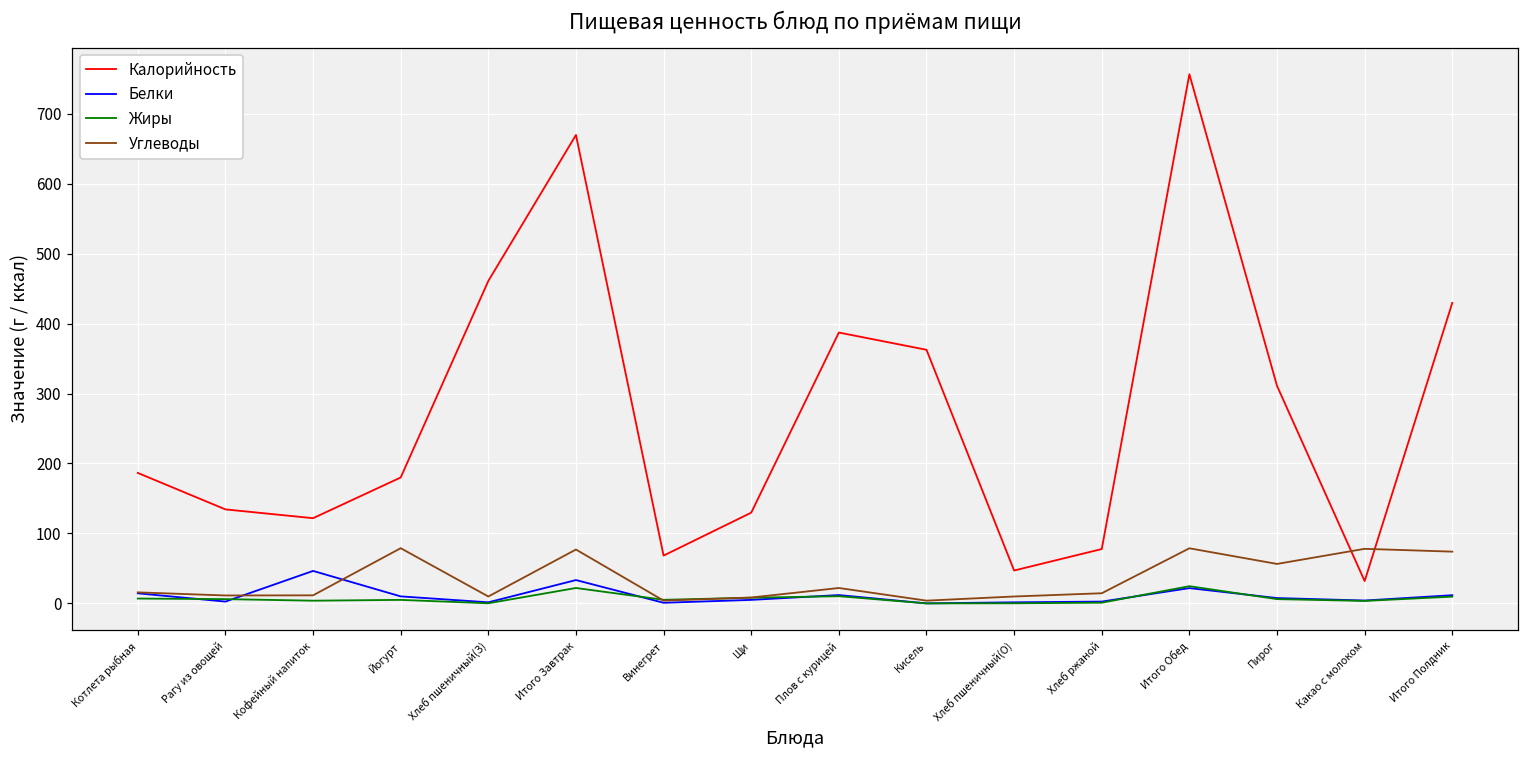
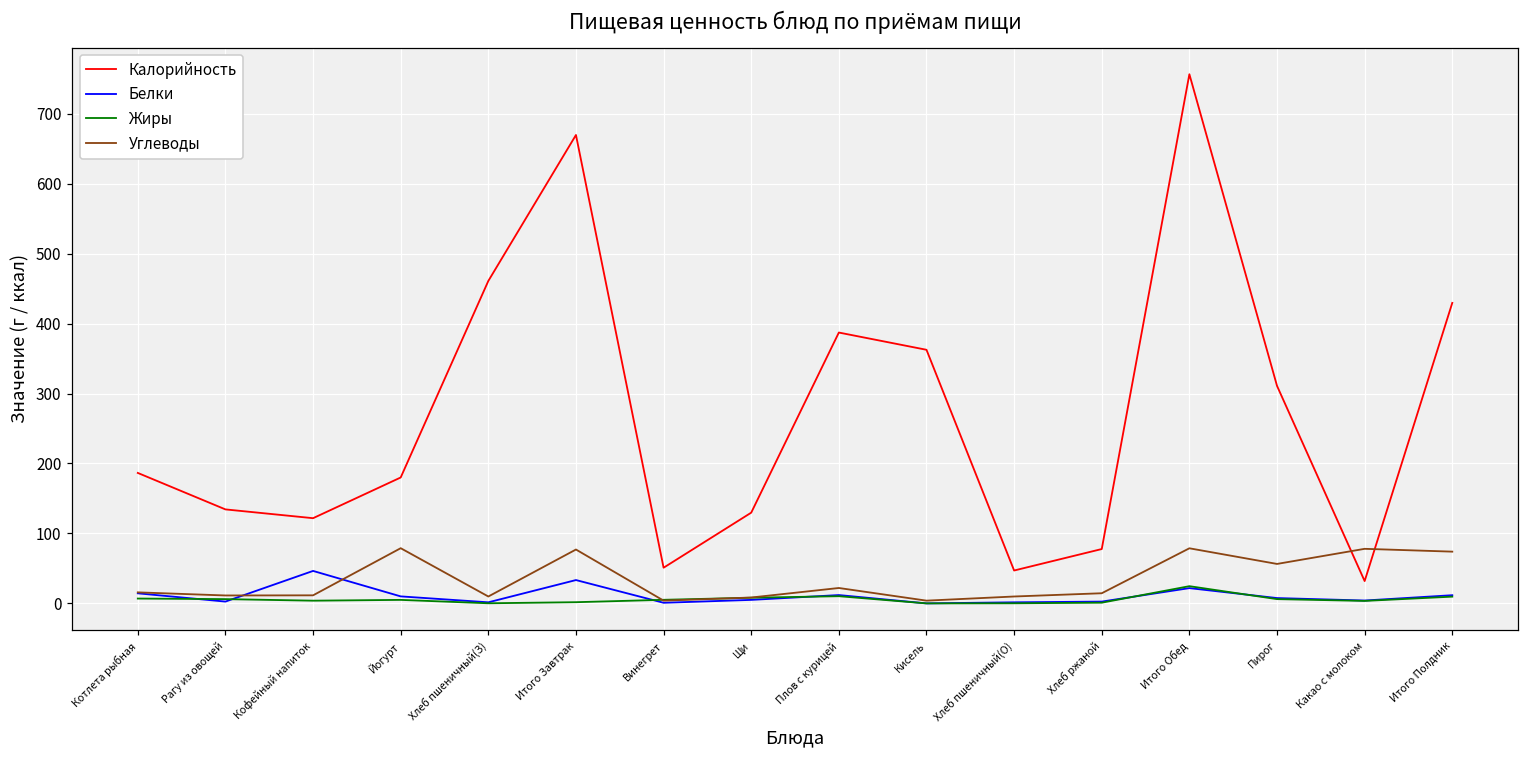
  {
    "Калорийность": {
      "Котлета рыбная": 190,
      "Рагу из овощей": 130,
      "Кофейный напиток": 120,
      "Йогурт": 180,
      "Хлеб пшеничный(З)": 460,
      "Итого Завтрак": 670,
-     "Винегрет": 70,
+     "Винегрет": 50,
      "Щи": 130,
      "Плов с курицей": 390,
      "Кисель": 360,
      "Хлеб пшеничный(О)": 50,
      "Хлеб ржаной": 80,
      "Итого Обед": 760,
      "Пирог": 310,
      "Какао с молоком": 30,
      "Итого Полдник": 430
    },
    "Белки": {
      "Кофейный напиток": 50,
      "Йогурт": 10,
      "Итого Завтрак": 30
    },
    "Жиры": {
      "Котлета рыбная": 10,
      "Кофейный напиток": 0,
      "Йогурт": 10,
-     "Итого Завтрак": 20
+     "Итого Завтрак": 0
    },
    "Углеводы": {
      "Рагу из овощей": 10,
      "Кофейный напиток": 10,
      "Йогурт": 80,
      "Хлеб пшеничный(З)": 10,
      "Итого Завтрак": 80,
      "Плов с курицей": 20,
      "Хлеб пшеничный(О)": 10,
      "Хлеб ржаной": 10,
      "Итого Обед": 80,
      "Пирог": 60,
      "Какао с молоком": 80,
      "Итого Полдник": 70
    }
  }
